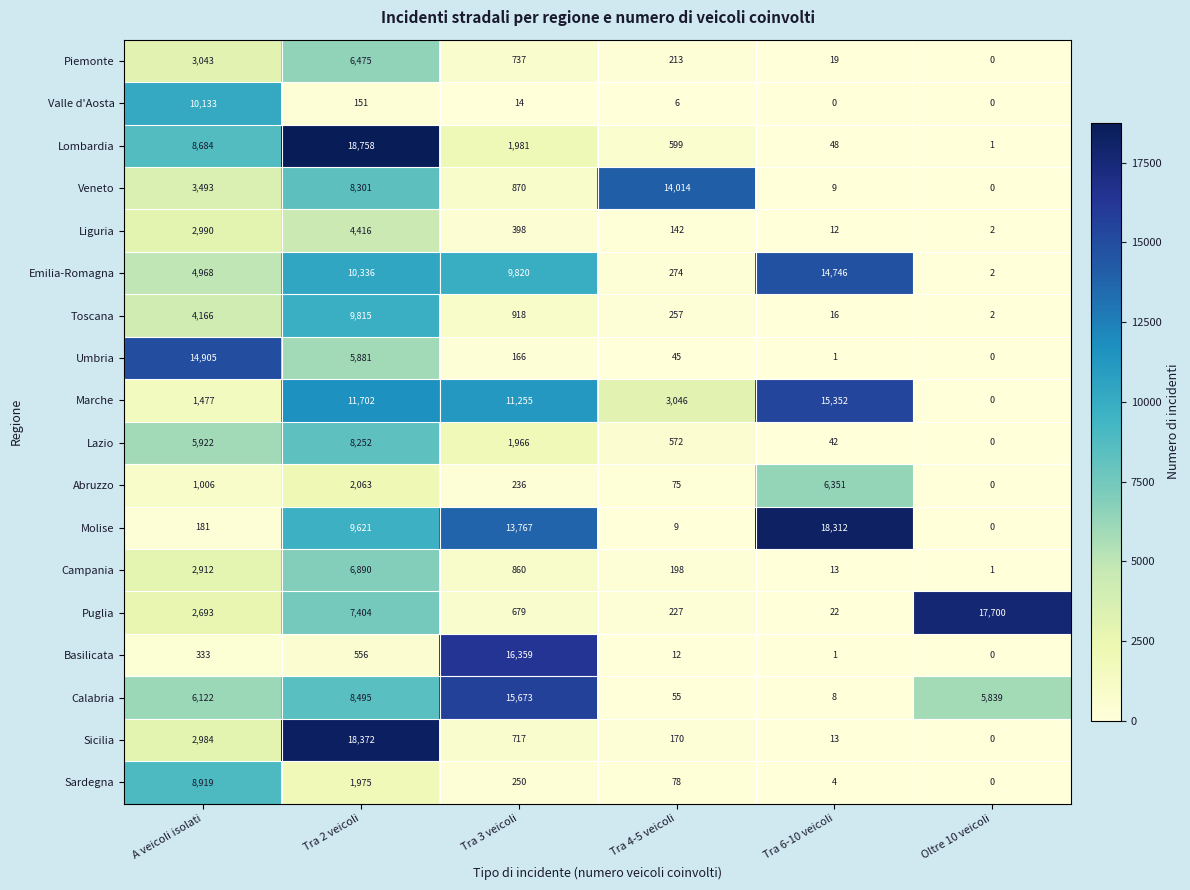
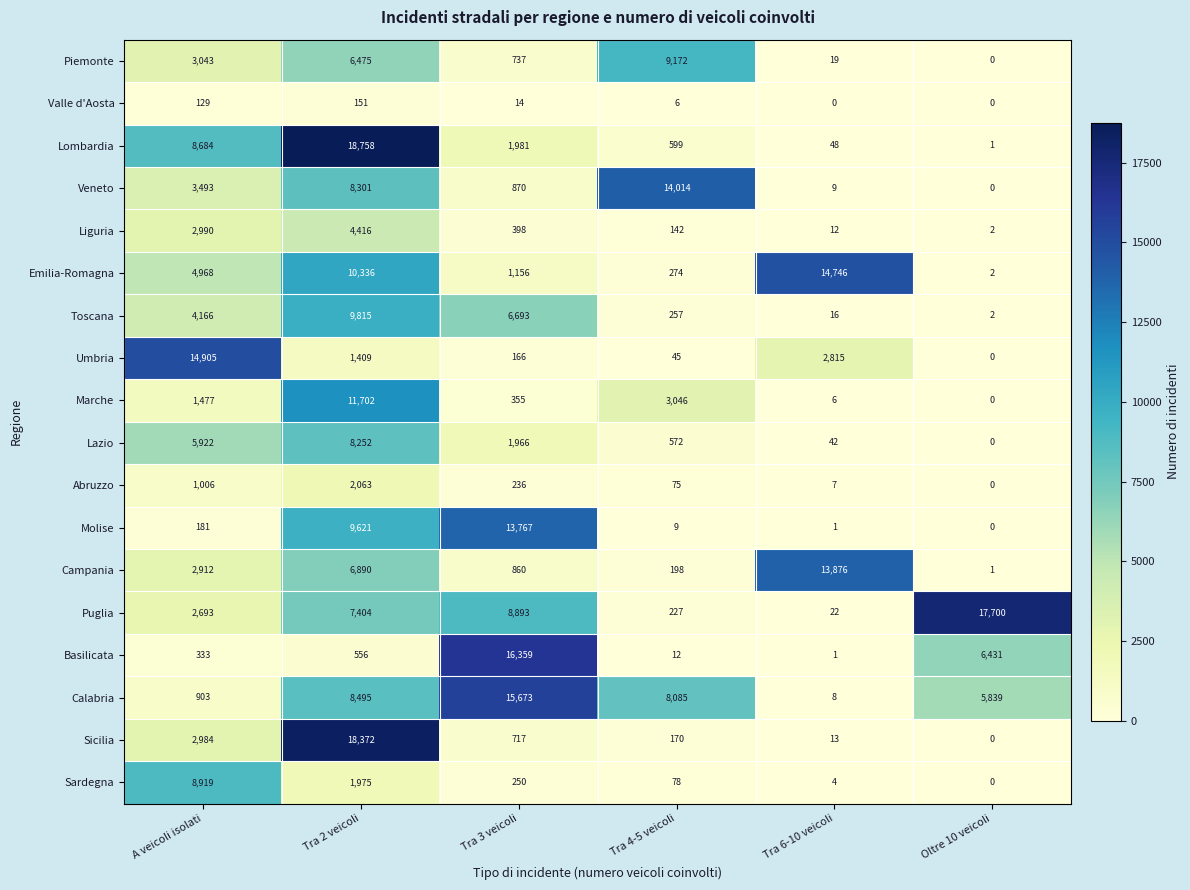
  {
    "Piemonte": {
      "A veicoli isolati": "3,043",
      "Tra 2 veicoli": "6,475",
      "Tra 3 veicoli": "737",
-     "Tra 4-5 veicoli": "213",
+     "Tra 4-5 veicoli": "9,172",
      "Tra 6-10 veicoli": "19",
      "Oltre 10 veicoli": "0"
    },
    "Valle d'Aosta": {
-     "A veicoli isolati": "10,133",
+     "A veicoli isolati": "129",
      "Tra 2 veicoli": "151",
      "Tra 3 veicoli": "14",
      "Tra 4-5 veicoli": "6",
      "Tra 6-10 veicoli": "0",
      "Oltre 10 veicoli": "0"
    },
    "Lombardia": {
      "A veicoli isolati": "8,684",
      "Tra 2 veicoli": "18,758",
      "Tra 3 veicoli": "1,981",
      "Tra 4-5 veicoli": "599",
      "Tra 6-10 veicoli": "48",
      "Oltre 10 veicoli": "1"
    },
    "Veneto": {
      "A veicoli isolati": "3,493",
      "Tra 2 veicoli": "8,301",
      "Tra 3 veicoli": "870",
      "Tra 4-5 veicoli": "14,014",
      "Tra 6-10 veicoli": "9",
      "Oltre 10 veicoli": "0"
    },
    "Liguria": {
      "A veicoli isolati": "2,990",
      "Tra 2 veicoli": "4,416",
      "Tra 3 veicoli": "398",
      "Tra 4-5 veicoli": "142",
      "Tra 6-10 veicoli": "12",
      "Oltre 10 veicoli": "2"
    },
    "Emilia-Romagna": {
      "A veicoli isolati": "4,968",
      "Tra 2 veicoli": "10,336",
-     "Tra 3 veicoli": "9,820",
+     "Tra 3 veicoli": "1,156",
      "Tra 4-5 veicoli": "274",
      "Tra 6-10 veicoli": "14,746",
      "Oltre 10 veicoli": "2"
    },
    "Toscana": {
      "A veicoli isolati": "4,166",
      "Tra 2 veicoli": "9,815",
-     "Tra 3 veicoli": "918",
+     "Tra 3 veicoli": "6,693",
      "Tra 4-5 veicoli": "257",
      "Tra 6-10 veicoli": "16",
      "Oltre 10 veicoli": "2"
    },
    "Umbria": {
      "A veicoli isolati": "14,905",
-     "Tra 2 veicoli": "5,881",
+     "Tra 2 veicoli": "1,409",
      "Tra 3 veicoli": "166",
      "Tra 4-5 veicoli": "45",
-     "Tra 6-10 veicoli": "1",
+     "Tra 6-10 veicoli": "2,815",
      "Oltre 10 veicoli": "0"
    },
    "Marche": {
      "A veicoli isolati": "1,477",
      "Tra 2 veicoli": "11,702",
-     "Tra 3 veicoli": "11,255",
+     "Tra 3 veicoli": "355",
      "Tra 4-5 veicoli": "3,046",
-     "Tra 6-10 veicoli": "15,352",
+     "Tra 6-10 veicoli": "6",
      "Oltre 10 veicoli": "0"
    },
    "Lazio": {
      "A veicoli isolati": "5,922",
      "Tra 2 veicoli": "8,252",
      "Tra 3 veicoli": "1,966",
      "Tra 4-5 veicoli": "572",
      "Tra 6-10 veicoli": "42",
      "Oltre 10 veicoli": "0"
    },
    "Abruzzo": {
      "A veicoli isolati": "1,006",
      "Tra 2 veicoli": "2,063",
      "Tra 3 veicoli": "236",
      "Tra 4-5 veicoli": "75",
-     "Tra 6-10 veicoli": "6,351",
+     "Tra 6-10 veicoli": "7",
      "Oltre 10 veicoli": "0"
    },
    "Molise": {
      "A veicoli isolati": "181",
      "Tra 2 veicoli": "9,621",
      "Tra 3 veicoli": "13,767",
      "Tra 4-5 veicoli": "9",
-     "Tra 6-10 veicoli": "18,312",
+     "Tra 6-10 veicoli": "1",
      "Oltre 10 veicoli": "0"
    },
    "Campania": {
      "A veicoli isolati": "2,912",
      "Tra 2 veicoli": "6,890",
      "Tra 3 veicoli": "860",
      "Tra 4-5 veicoli": "198",
-     "Tra 6-10 veicoli": "13",
+     "Tra 6-10 veicoli": "13,876",
      "Oltre 10 veicoli": "1"
    },
    "Puglia": {
      "A veicoli isolati": "2,693",
      "Tra 2 veicoli": "7,404",
-     "Tra 3 veicoli": "679",
+     "Tra 3 veicoli": "8,893",
      "Tra 4-5 veicoli": "227",
      "Tra 6-10 veicoli": "22",
      "Oltre 10 veicoli": "17,700"
    },
    "Basilicata": {
      "A veicoli isolati": "333",
      "Tra 2 veicoli": "556",
      "Tra 3 veicoli": "16,359",
      "Tra 4-5 veicoli": "12",
      "Tra 6-10 veicoli": "1",
-     "Oltre 10 veicoli": "0"
+     "Oltre 10 veicoli": "6,431"
    },
    "Calabria": {
-     "A veicoli isolati": "6,122",
+     "A veicoli isolati": "903",
      "Tra 2 veicoli": "8,495",
      "Tra 3 veicoli": "15,673",
-     "Tra 4-5 veicoli": "55",
+     "Tra 4-5 veicoli": "8,085",
      "Tra 6-10 veicoli": "8",
      "Oltre 10 veicoli": "5,839"
    },
    "Sicilia": {
      "A veicoli isolati": "2,984",
      "Tra 2 veicoli": "18,372",
      "Tra 3 veicoli": "717",
      "Tra 4-5 veicoli": "170",
      "Tra 6-10 veicoli": "13",
      "Oltre 10 veicoli": "0"
    },
    "Sardegna": {
      "A veicoli isolati": "8,919",
      "Tra 2 veicoli": "1,975",
      "Tra 3 veicoli": "250",
      "Tra 4-5 veicoli": "78",
      "Tra 6-10 veicoli": "4",
      "Oltre 10 veicoli": "0"
    }
  }
